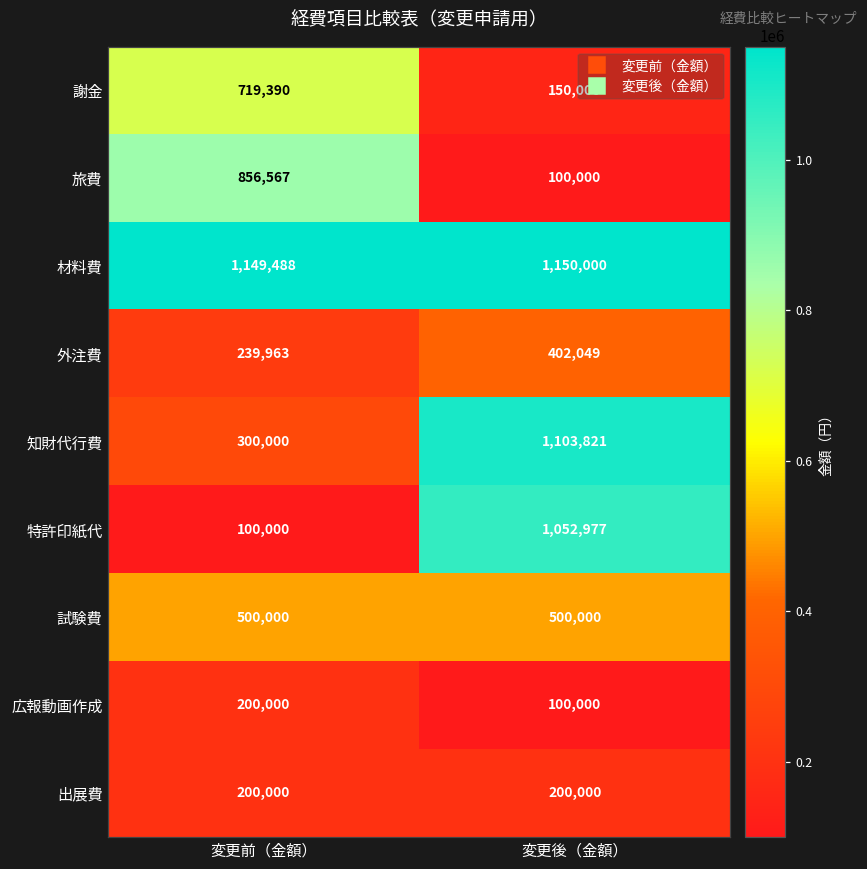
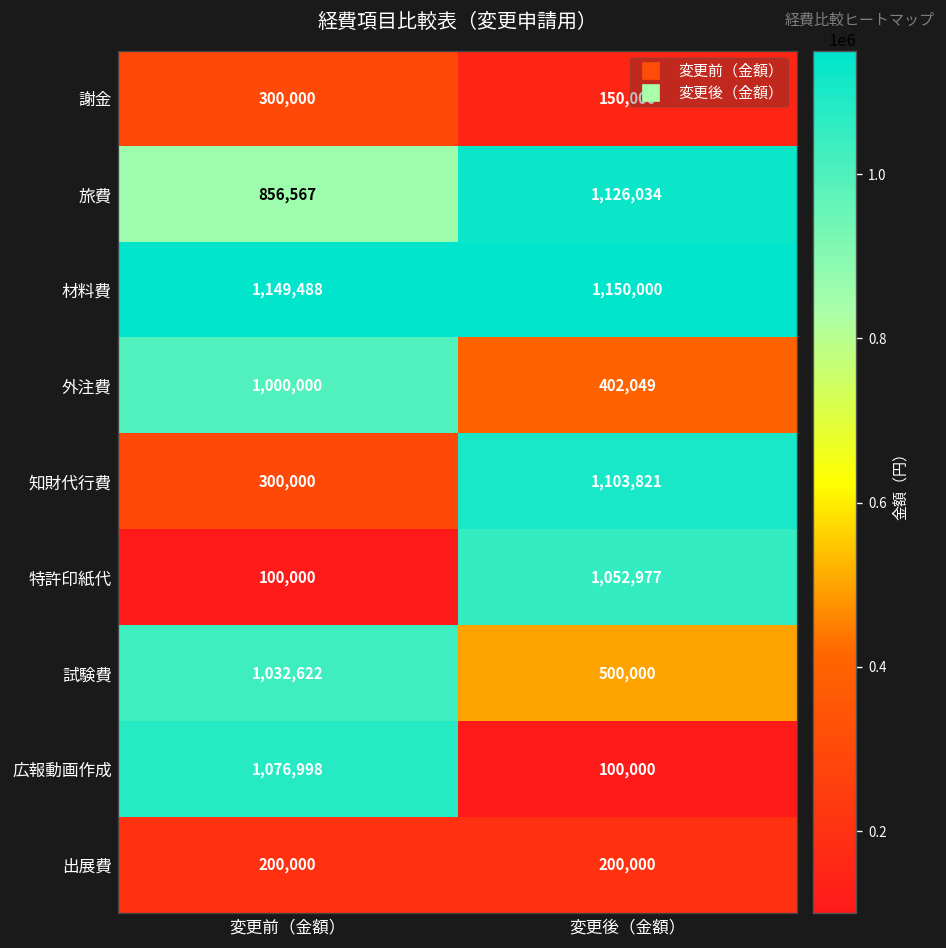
  {
    "謝金": {
-     "変更前（金額）": "719,390"
+     "変更前（金額）": "300,000"
    },
    "旅費": {
      "変更前（金額）": "856,567",
-     "変更後（金額）": "100,000"
+     "変更後（金額）": "1,126,034"
    },
    "材料費": {
      "変更前（金額）": "1,149,488",
      "変更後（金額）": "1,150,000"
    },
    "外注費": {
-     "変更前（金額）": "239,963",
+     "変更前（金額）": "1,000,000",
      "変更後（金額）": "402,049"
    },
    "知財代行費": {
      "変更前（金額）": "300,000",
      "変更後（金額）": "1,103,821"
    },
    "特許印紙代": {
      "変更前（金額）": "100,000",
      "変更後（金額）": "1,052,977"
    },
    "試験費": {
-     "変更前（金額）": "500,000",
+     "変更前（金額）": "1,032,622",
      "変更後（金額）": "500,000"
    },
    "広報動画作成": {
-     "変更前（金額）": "200,000",
+     "変更前（金額）": "1,076,998",
      "変更後（金額）": "100,000"
    },
    "出展費": {
      "変更前（金額）": "200,000",
      "変更後（金額）": "200,000"
    }
  }
